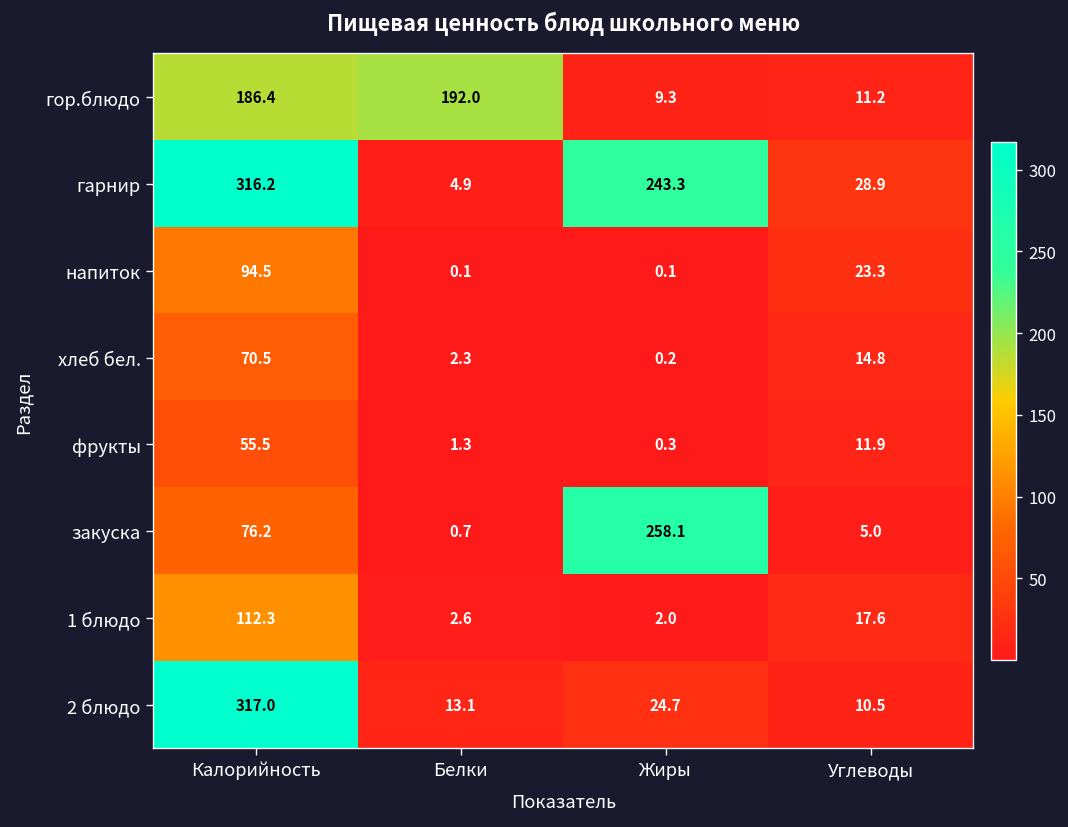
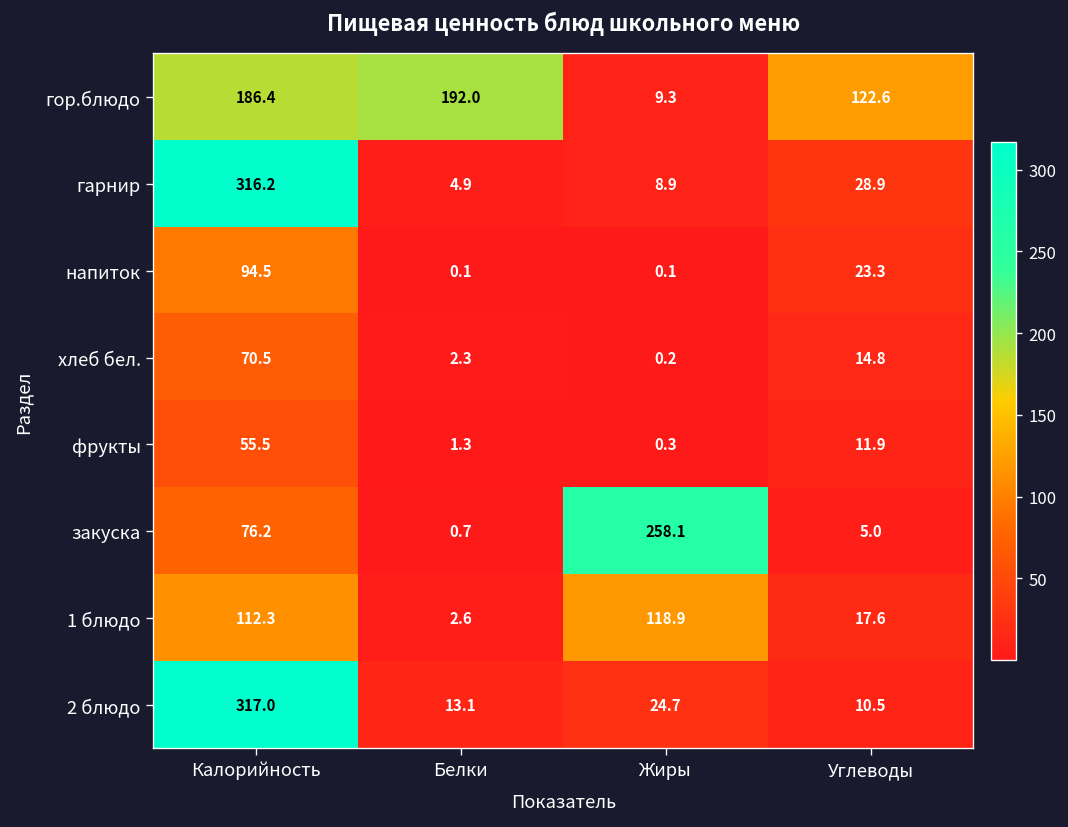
  {
    "гор.блюдо": {
      "Калорийность": 186.4,
      "Белки": 192.0,
      "Жиры": 9.3,
-     "Углеводы": 11.2
+     "Углеводы": 122.6
    },
    "гарнир": {
      "Калорийность": 316.2,
      "Белки": 4.9,
-     "Жиры": 243.3,
+     "Жиры": 8.9,
      "Углеводы": 28.9
    },
    "напиток": {
      "Калорийность": 94.5,
      "Белки": 0.1,
      "Жиры": 0.1,
      "Углеводы": 23.3
    },
    "хлеб бел.": {
      "Калорийность": 70.5,
      "Белки": 2.3,
      "Жиры": 0.2,
      "Углеводы": 14.8
    },
    "фрукты": {
      "Калорийность": 55.5,
      "Белки": 1.3,
      "Жиры": 0.3,
      "Углеводы": 11.9
    },
    "закуска": {
      "Калорийность": 76.2,
      "Белки": 0.7,
      "Жиры": 258.1,
      "Углеводы": 5.0
    },
    "1 блюдо": {
      "Калорийность": 112.3,
      "Белки": 2.6,
-     "Жиры": 2.0,
+     "Жиры": 118.9,
      "Углеводы": 17.6
    },
    "2 блюдо": {
      "Калорийность": 317.0,
      "Белки": 13.1,
      "Жиры": 24.7,
      "Углеводы": 10.5
    }
  }
